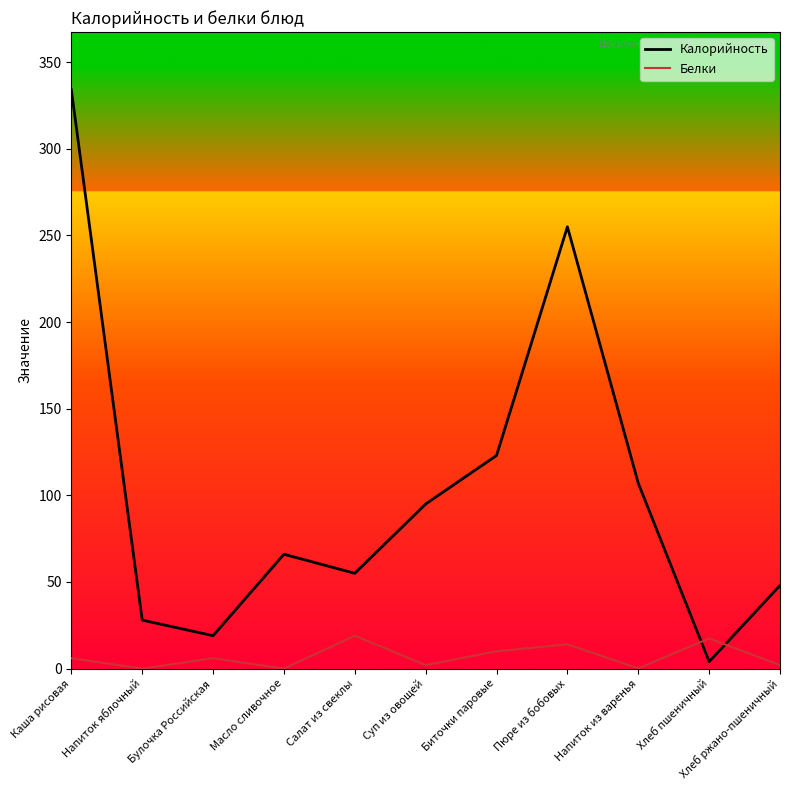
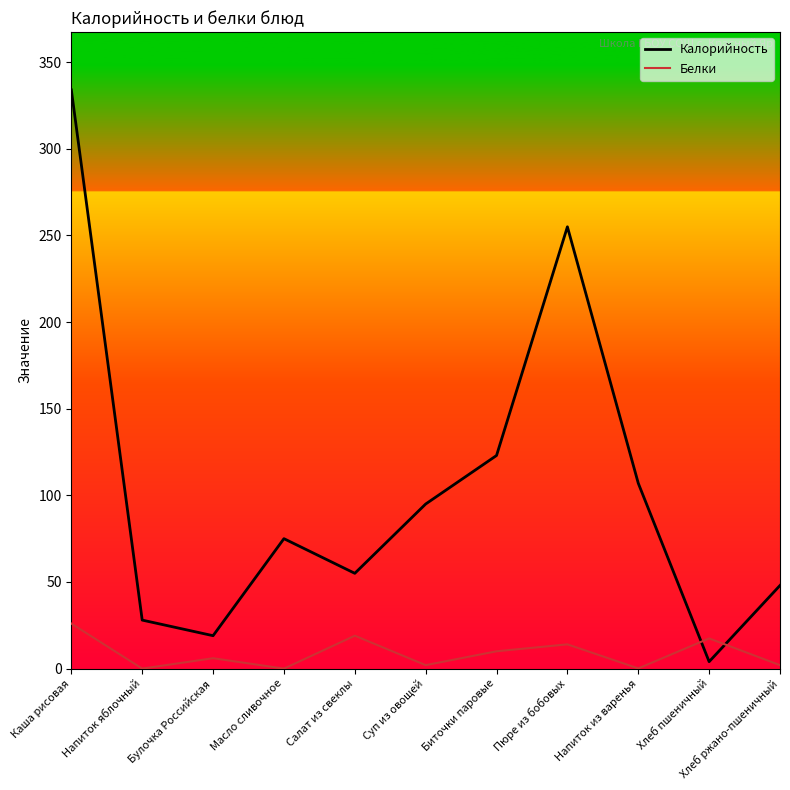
  {
    "Калорийность": {
      "Каша рисовая": 334,
      "Напиток яблочный": 28,
      "Булочка Российская": 19,
-     "Масло сливочное": 66,
+     "Масло сливочное": 75,
      "Салат из свеклы": 55,
      "Суп из овощей": 95,
      "Биточки паровые": 123,
      "Пюре из бобовых": 255,
      "Напиток из варенья": 107,
      "Хлеб пшеничный": 4,
      "Хлеб ржано-пшеничный": 48
    },
    "Белки": {
-     "Каша рисовая": 6,
+     "Каша рисовая": 26,
      "Напиток яблочный": 0,
      "Булочка Российская": 6,
      "Масло сливочное": 0,
      "Салат из свеклы": 19,
      "Суп из овощей": 2,
      "Биточки паровые": 10,
      "Пюре из бобовых": 14,
      "Напиток из варенья": 0,
      "Хлеб пшеничный": 17,
      "Хлеб ржано-пшеничный": 2
    }
  }
